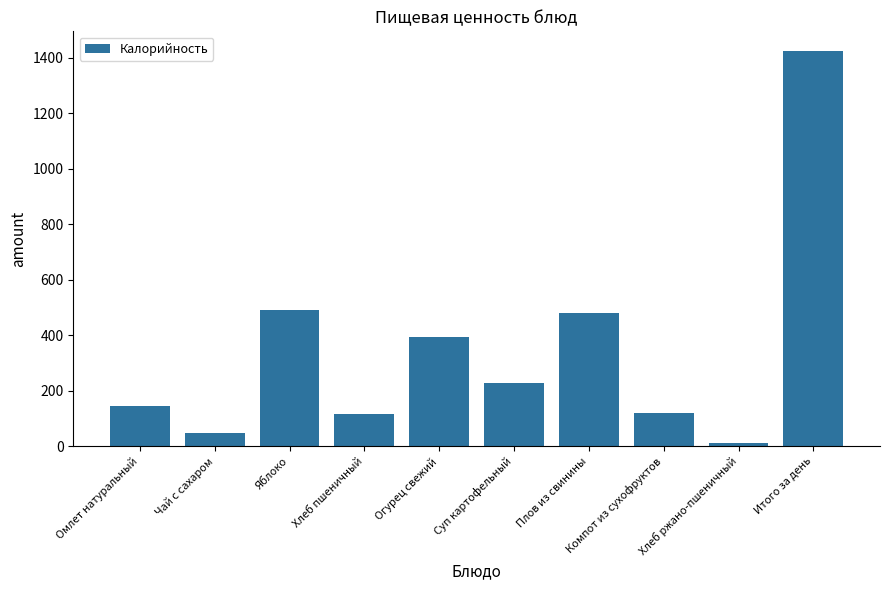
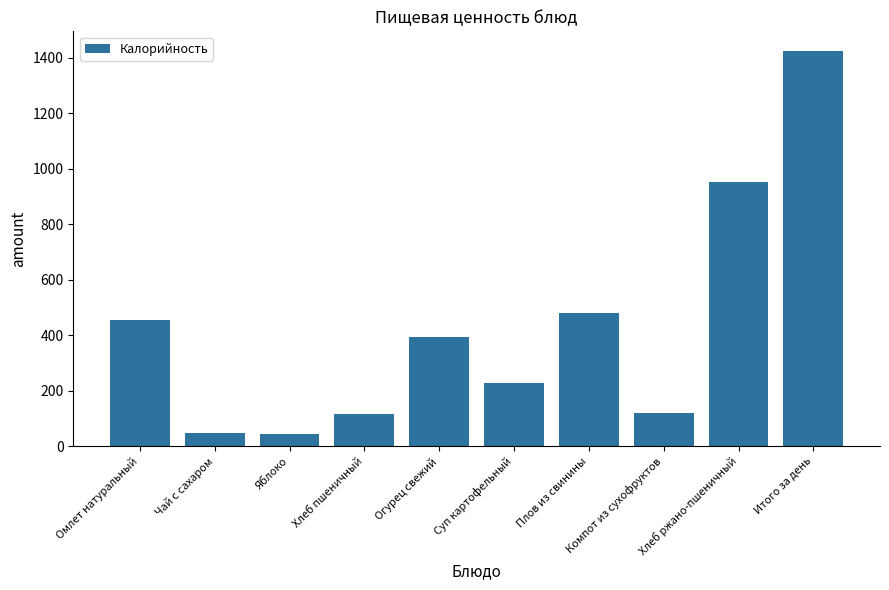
  {
-   "Омлет натуральный": 140,
+   "Омлет натуральный": 460,
    "Чай с сахаром": 50,
-   "Яблоко": 490,
+   "Яблоко": 40,
    "Хлеб пшеничный": 120,
    "Огурец свежий": 390,
    "Суп картофельный": 230,
    "Плов из свинины": 480,
    "Компот из сухофруктов": 120,
-   "Хлеб ржано-пшеничный": 10,
+   "Хлеб ржано-пшеничный": 950,
    "Итого за день": 1420
  }
